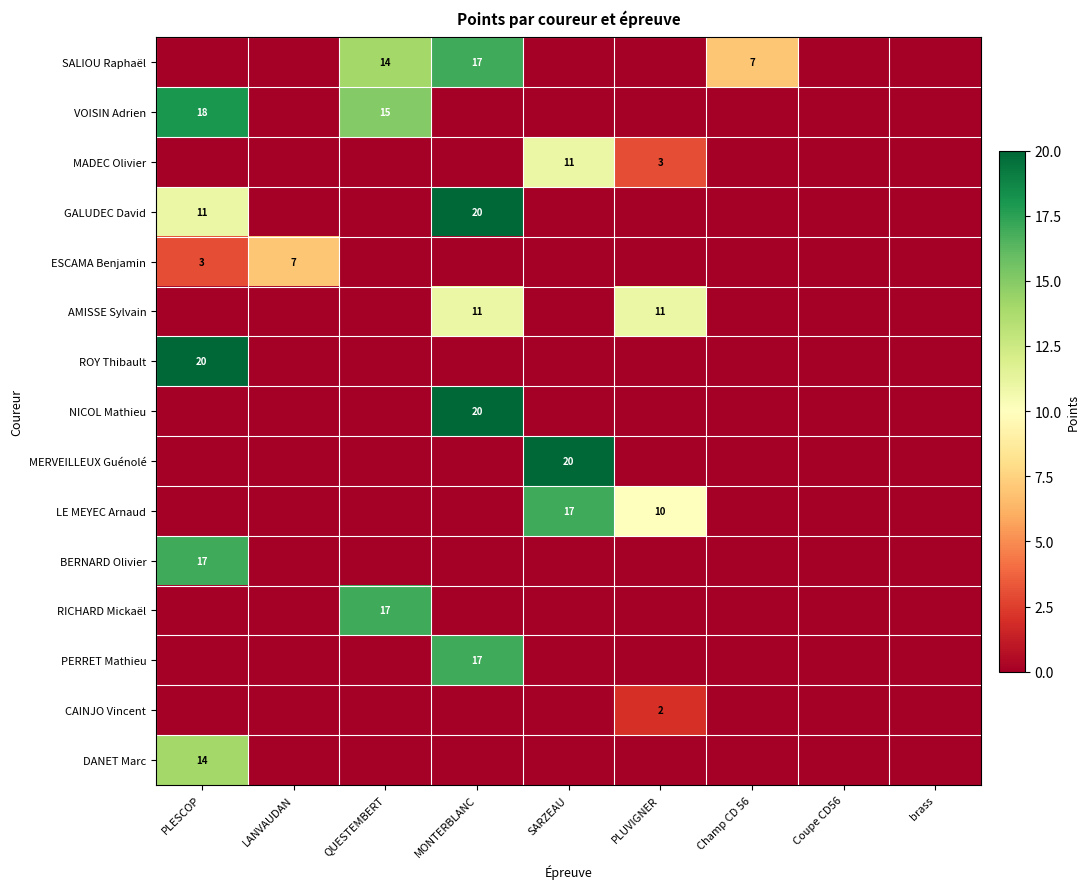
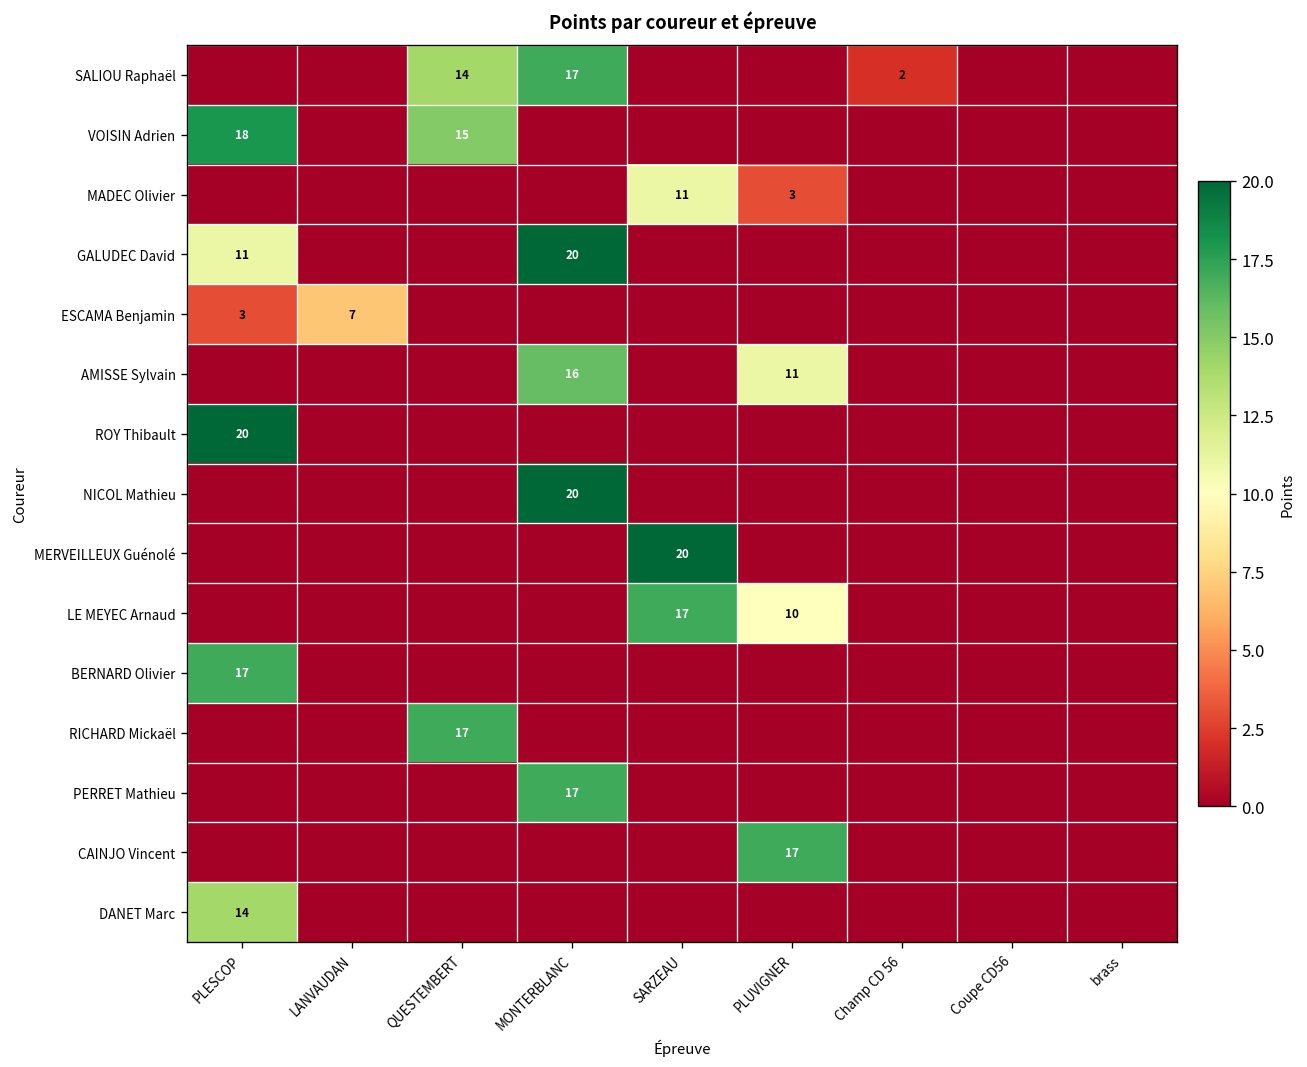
  {
    "SALIOU Raphaël": {
      "QUESTEMBERT": 14,
      "MONTERBLANC": 17,
-     "Champ CD 56": 7
+     "Champ CD 56": 2
    },
    "VOISIN Adrien": {
      "PLESCOP": 18,
      "QUESTEMBERT": 15
    },
    "MADEC Olivier": {
      "SARZEAU": 11,
      "PLUVIGNER": 3
    },
    "GALUDEC David": {
      "PLESCOP": 11,
      "MONTERBLANC": 20
    },
    "ESCAMA Benjamin": {
      "PLESCOP": 3,
      "LANVAUDAN": 7
    },
    "AMISSE Sylvain": {
-     "MONTERBLANC": 11,
+     "MONTERBLANC": 16,
      "PLUVIGNER": 11
    },
    "ROY Thibault": {
      "PLESCOP": 20
    },
    "NICOL Mathieu": {
      "MONTERBLANC": 20
    },
    "MERVEILLEUX Guénolé": {
      "SARZEAU": 20
    },
    "LE MEYEC Arnaud": {
      "SARZEAU": 17,
      "PLUVIGNER": 10
    },
    "BERNARD Olivier": {
      "PLESCOP": 17
    },
    "RICHARD Mickaël": {
      "QUESTEMBERT": 17
    },
    "PERRET Mathieu": {
      "MONTERBLANC": 17
    },
    "CAINJO Vincent": {
-     "PLUVIGNER": 2
+     "PLUVIGNER": 17
    },
    "DANET Marc": {
      "PLESCOP": 14
    }
  }
